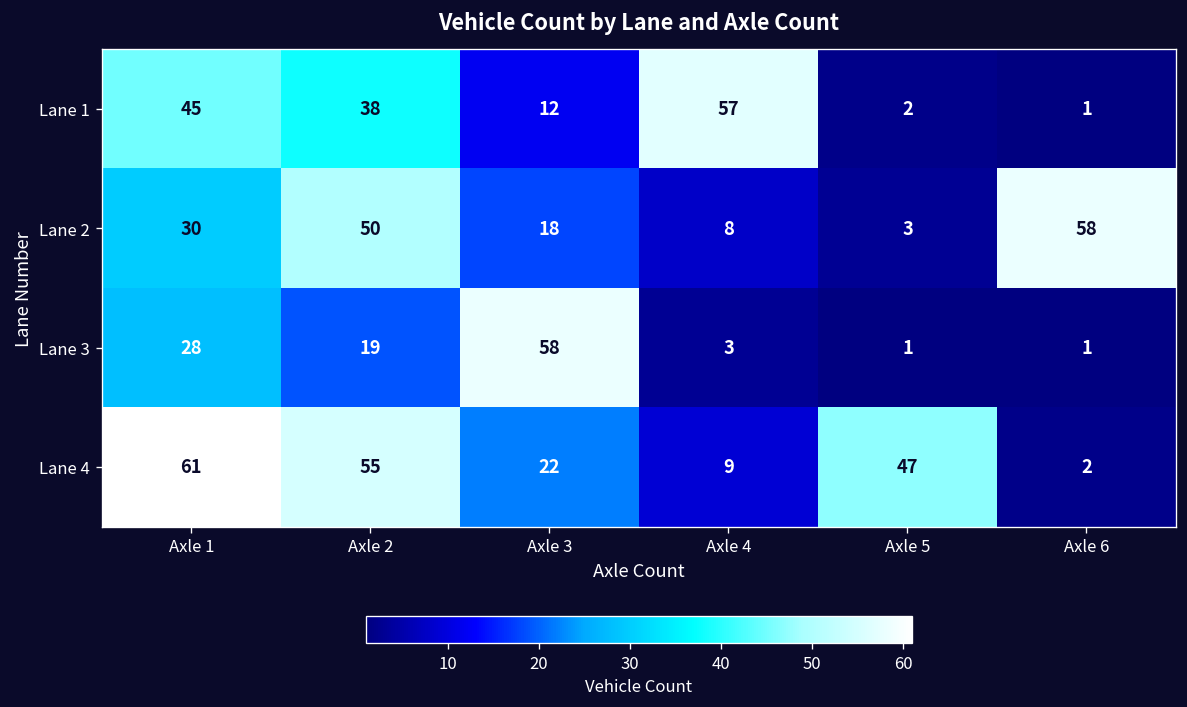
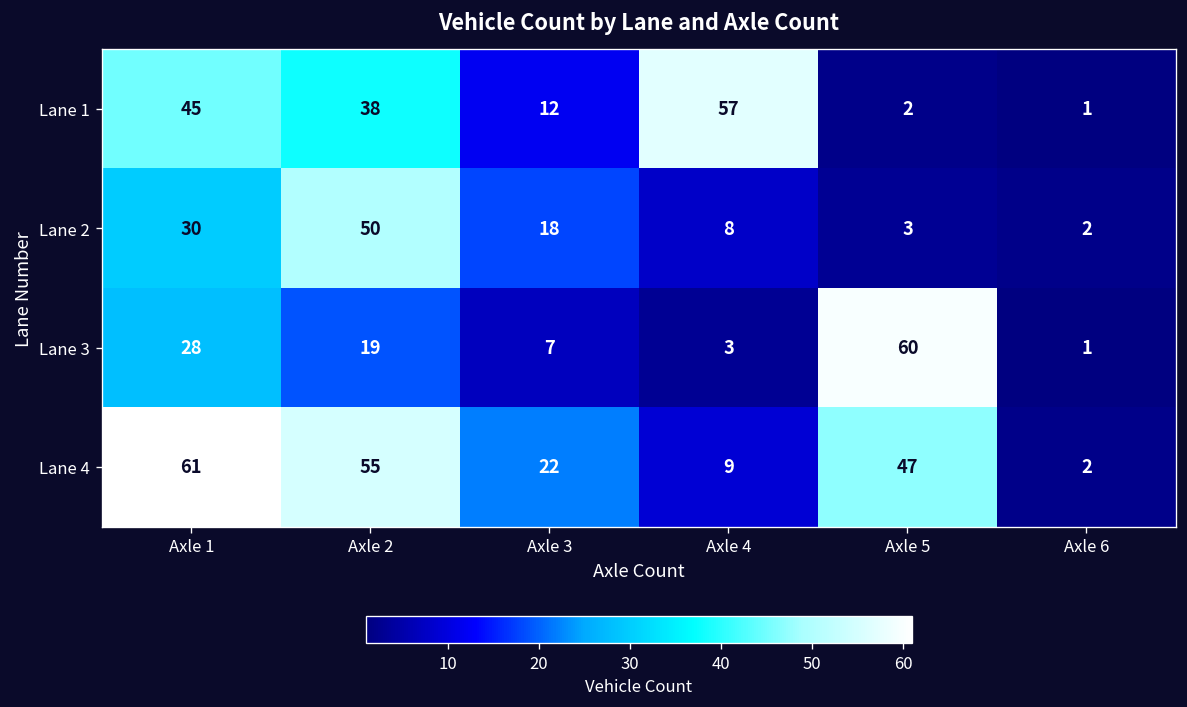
  {
    "Lane 1": {
      "Axle 1": 45,
      "Axle 2": 38,
      "Axle 3": 12,
      "Axle 4": 57,
      "Axle 5": 2,
      "Axle 6": 1
    },
    "Lane 2": {
      "Axle 1": 30,
      "Axle 2": 50,
      "Axle 3": 18,
      "Axle 4": 8,
      "Axle 5": 3,
-     "Axle 6": 58
+     "Axle 6": 2
    },
    "Lane 3": {
      "Axle 1": 28,
      "Axle 2": 19,
-     "Axle 3": 58,
+     "Axle 3": 7,
      "Axle 4": 3,
-     "Axle 5": 1,
+     "Axle 5": 60,
      "Axle 6": 1
    },
    "Lane 4": {
      "Axle 1": 61,
      "Axle 2": 55,
      "Axle 3": 22,
      "Axle 4": 9,
      "Axle 5": 47,
      "Axle 6": 2
    }
  }
